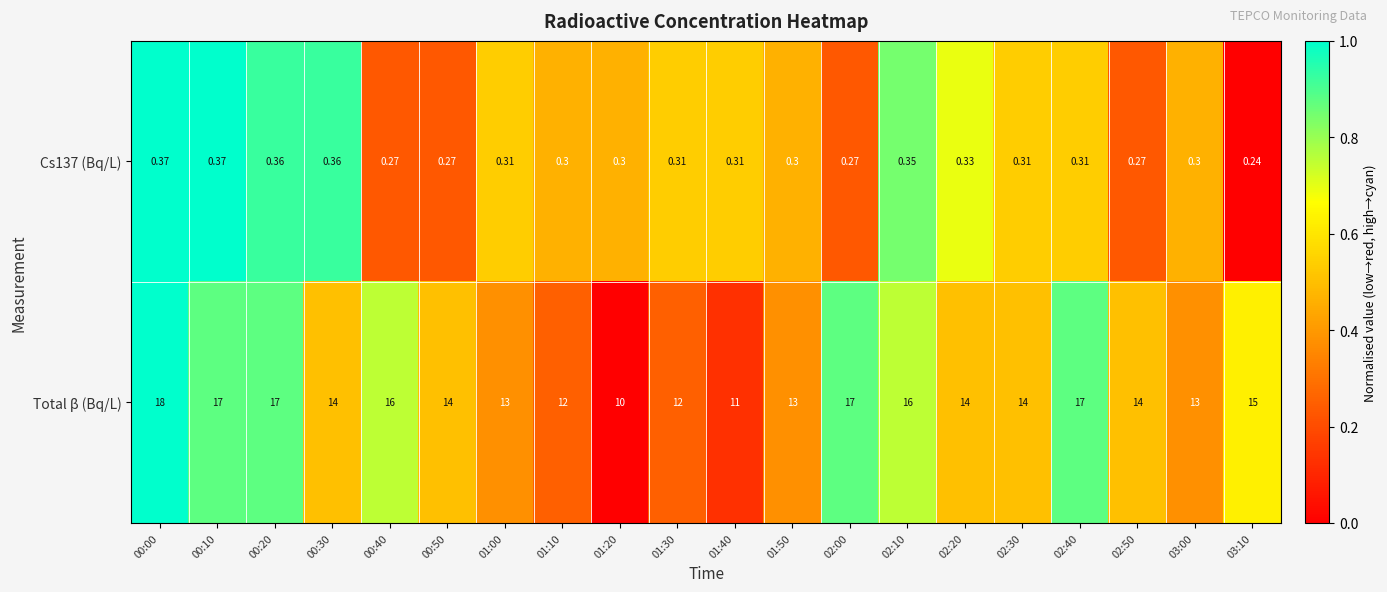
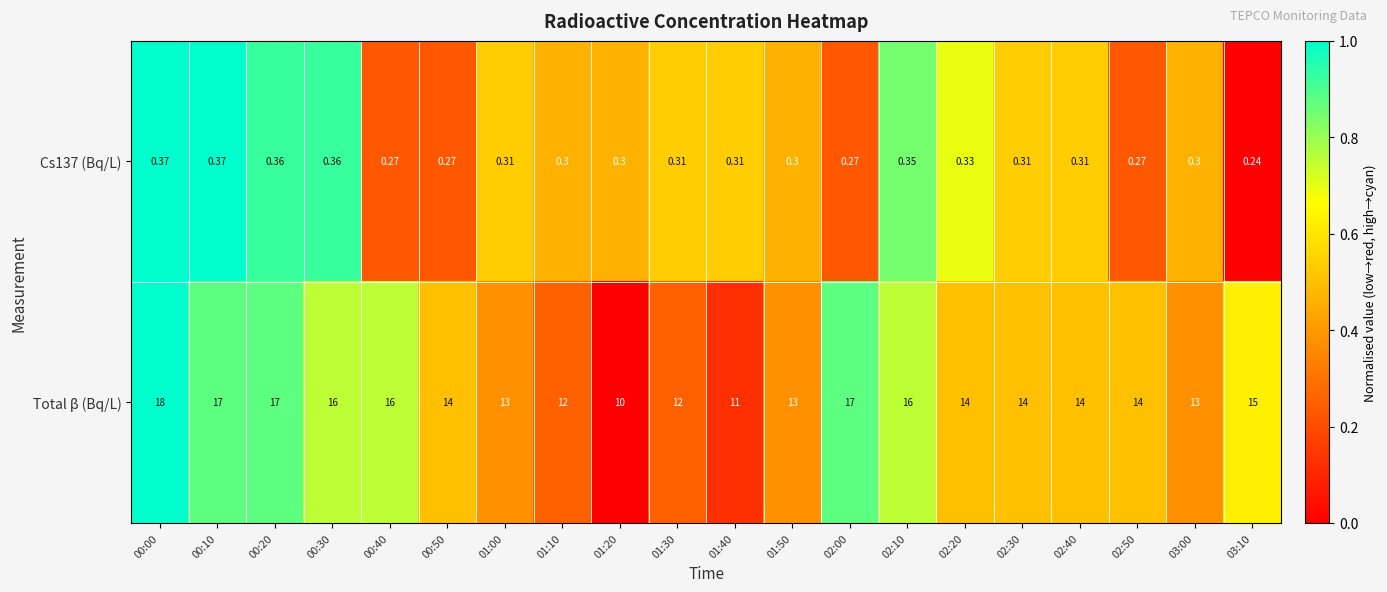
  {
    "Cs137 (Bq/L)": {
      "00:00": 0.37,
      "00:10": 0.37,
      "00:20": 0.36,
      "00:30": 0.36,
      "00:40": 0.27,
      "00:50": 0.27,
      "01:00": 0.31,
      "01:10": 0.3,
      "01:20": 0.3,
      "01:30": 0.31,
      "01:40": 0.31,
      "01:50": 0.3,
      "02:00": 0.27,
      "02:10": 0.35,
      "02:20": 0.33,
      "02:30": 0.31,
      "02:40": 0.31,
      "02:50": 0.27,
      "03:00": 0.3,
      "03:10": 0.24
    },
    "Total β (Bq/L)": {
      "00:00": 18,
      "00:10": 17,
      "00:20": 17,
-     "00:30": 14,
+     "00:30": 16,
      "00:40": 16,
      "00:50": 14,
      "01:00": 13,
      "01:10": 12,
      "01:20": 10,
      "01:30": 12,
      "01:40": 11,
      "01:50": 13,
      "02:00": 17,
      "02:10": 16,
      "02:20": 14,
      "02:30": 14,
-     "02:40": 17,
+     "02:40": 14,
      "02:50": 14,
      "03:00": 13,
      "03:10": 15
    }
  }
